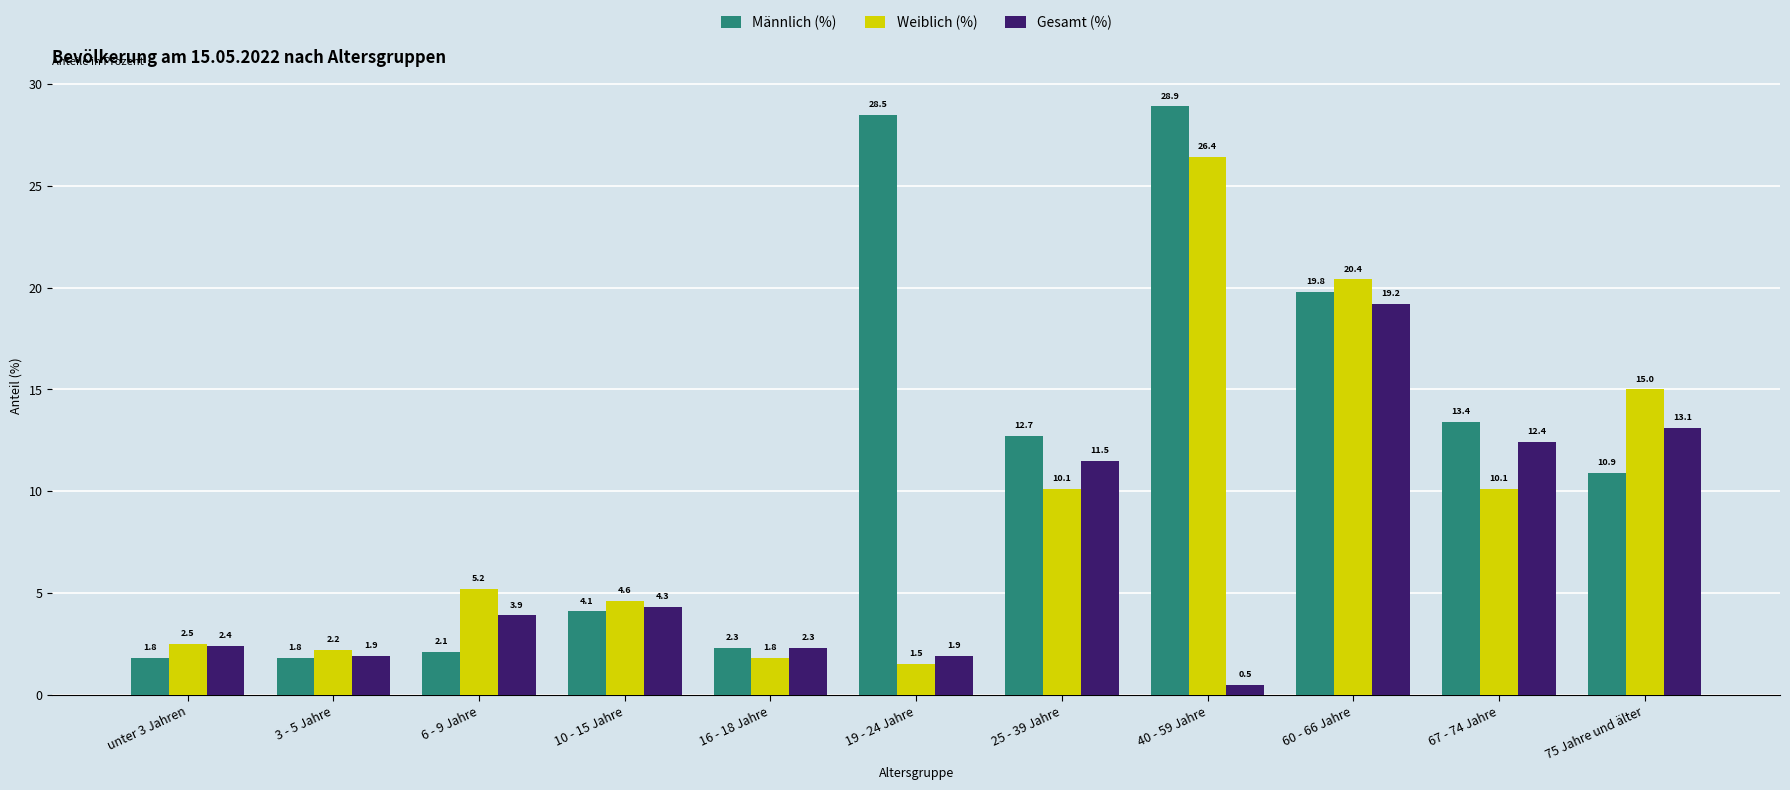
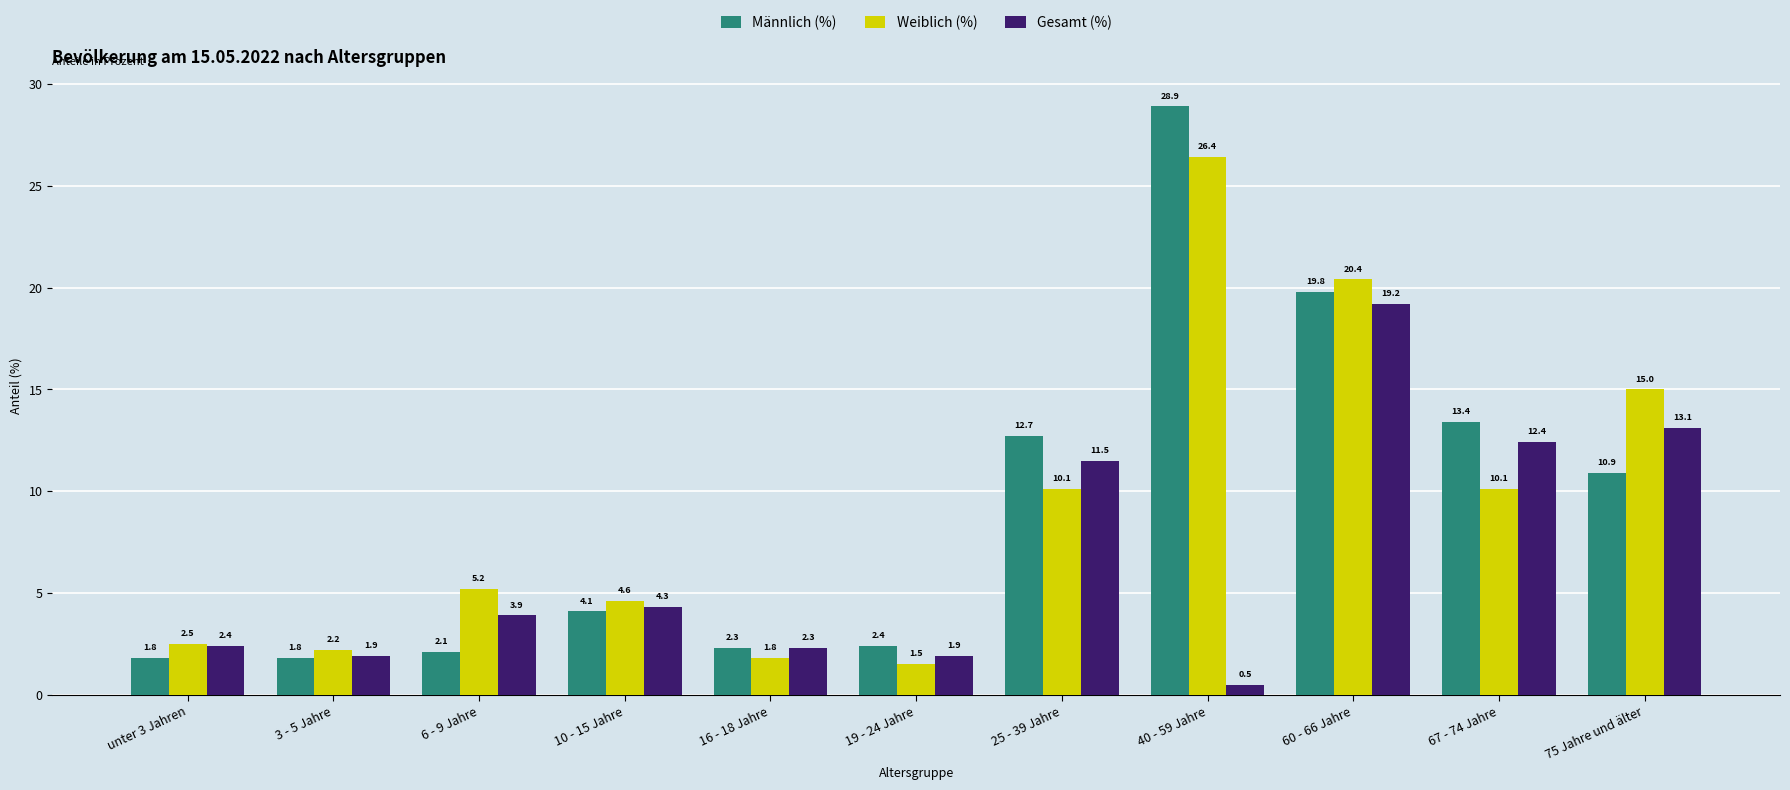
  {
    "Männlich (%)": {
      "unter 3 Jahren": 1.8,
      "3 - 5 Jahre": 1.8,
      "6 - 9 Jahre": 2.1,
      "10 - 15 Jahre": 4.1,
      "16 - 18 Jahre": 2.3,
-     "19 - 24 Jahre": 28.5,
+     "19 - 24 Jahre": 2.4,
      "25 - 39 Jahre": 12.7,
      "40 - 59 Jahre": 28.9,
      "60 - 66 Jahre": 19.8,
      "67 - 74 Jahre": 13.4,
      "75 Jahre und älter": 10.9
    },
    "Weiblich (%)": {
      "unter 3 Jahren": 2.5,
      "3 - 5 Jahre": 2.2,
      "6 - 9 Jahre": 5.2,
      "10 - 15 Jahre": 4.6,
      "16 - 18 Jahre": 1.8,
      "19 - 24 Jahre": 1.5,
      "25 - 39 Jahre": 10.1,
      "40 - 59 Jahre": 26.4,
      "60 - 66 Jahre": 20.4,
      "67 - 74 Jahre": 10.1,
      "75 Jahre und älter": 15.0
    },
    "Gesamt (%)": {
      "unter 3 Jahren": 2.4,
      "3 - 5 Jahre": 1.9,
      "6 - 9 Jahre": 3.9,
      "10 - 15 Jahre": 4.3,
      "16 - 18 Jahre": 2.3,
      "19 - 24 Jahre": 1.9,
      "25 - 39 Jahre": 11.5,
      "40 - 59 Jahre": 0.5,
      "60 - 66 Jahre": 19.2,
      "67 - 74 Jahre": 12.4,
      "75 Jahre und älter": 13.1
    }
  }
